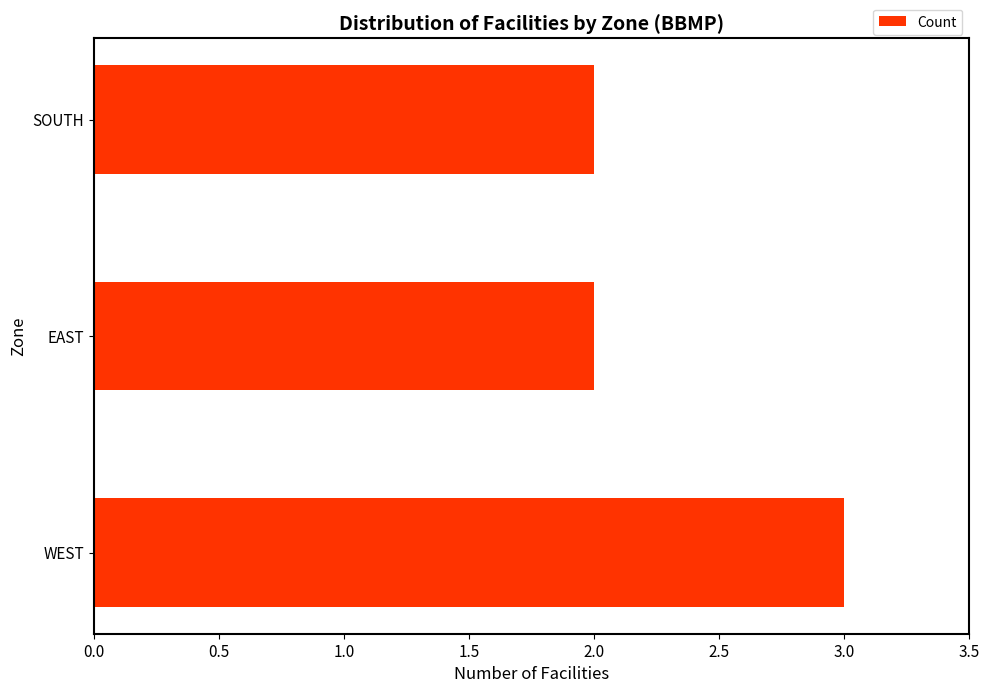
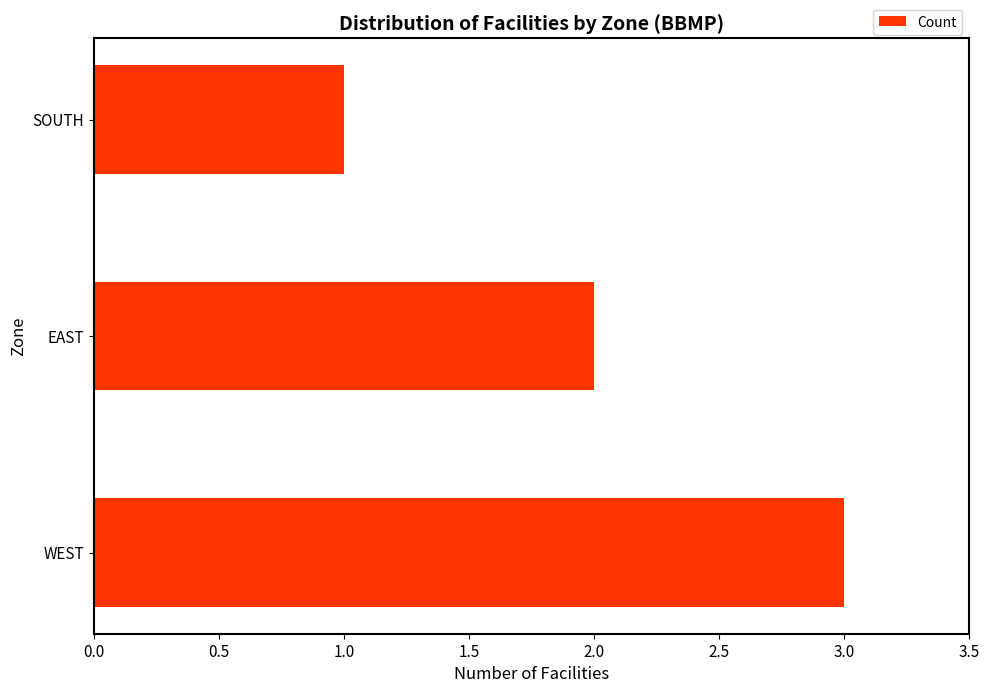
  {
-   "SOUTH": 2,
+   "SOUTH": 1,
    "EAST": 2,
    "WEST": 3
  }
